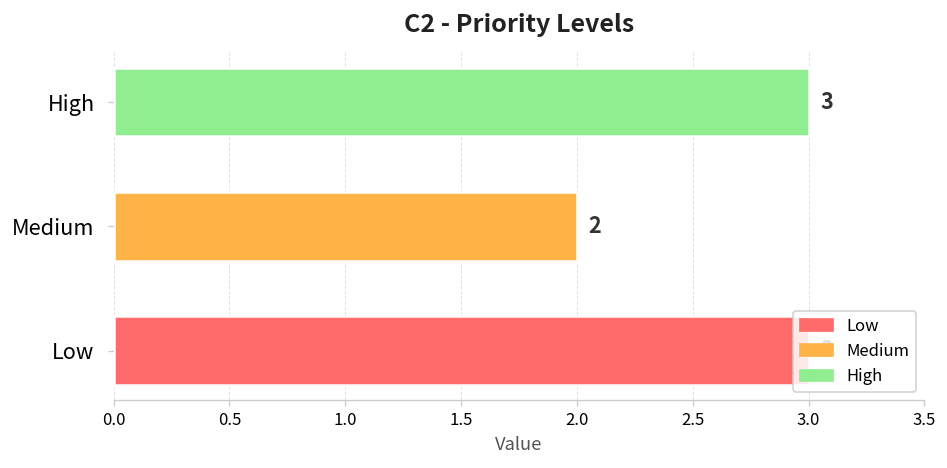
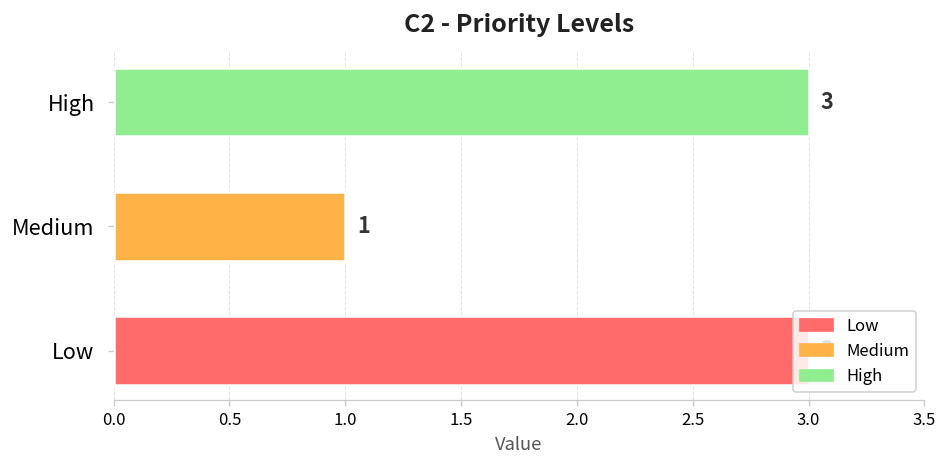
  {
    "High": 3,
-   "Medium": 2
+   "Medium": 1
  }
